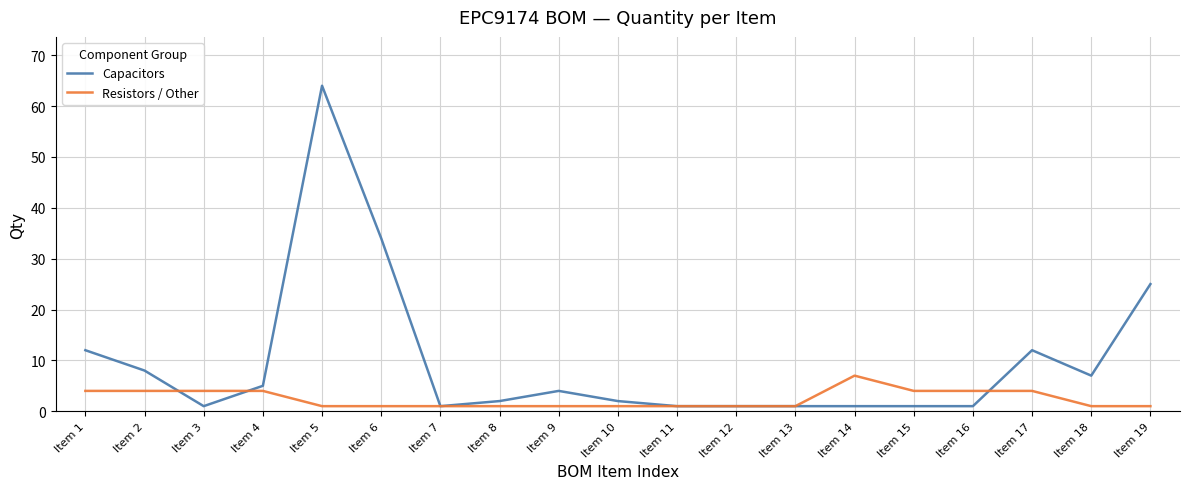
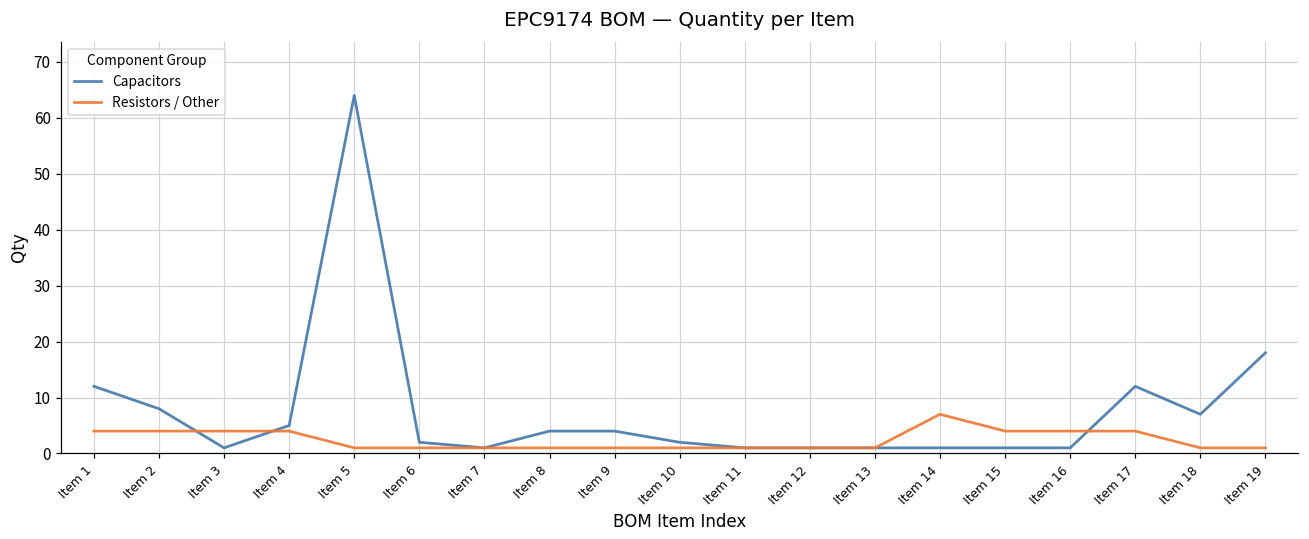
  {
    "Capacitors": {
      "Item 1": 12,
      "Item 2": 8,
      "Item 3": 1,
      "Item 4": 5,
      "Item 5": 64,
-     "Item 6": 34,
-     "Item 8": 2,
+     "Item 6": 2,
+     "Item 8": 4,
      "Item 9": 4,
      "Item 10": 2,
      "Item 14": 1,
      "Item 15": 1,
      "Item 16": 1,
      "Item 17": 12,
      "Item 18": 7,
-     "Item 19": 25
+     "Item 19": 18
    },
    "Resistors / Other": {
      "Item 1": 4,
      "Item 2": 4,
      "Item 3": 4,
      "Item 4": 4,
      "Item 5": 1,
      "Item 6": 1,
      "Item 8": 1,
      "Item 9": 1,
      "Item 10": 1,
      "Item 14": 7,
      "Item 15": 4,
      "Item 16": 4,
      "Item 17": 4,
      "Item 18": 1,
      "Item 19": 1
    }
  }
